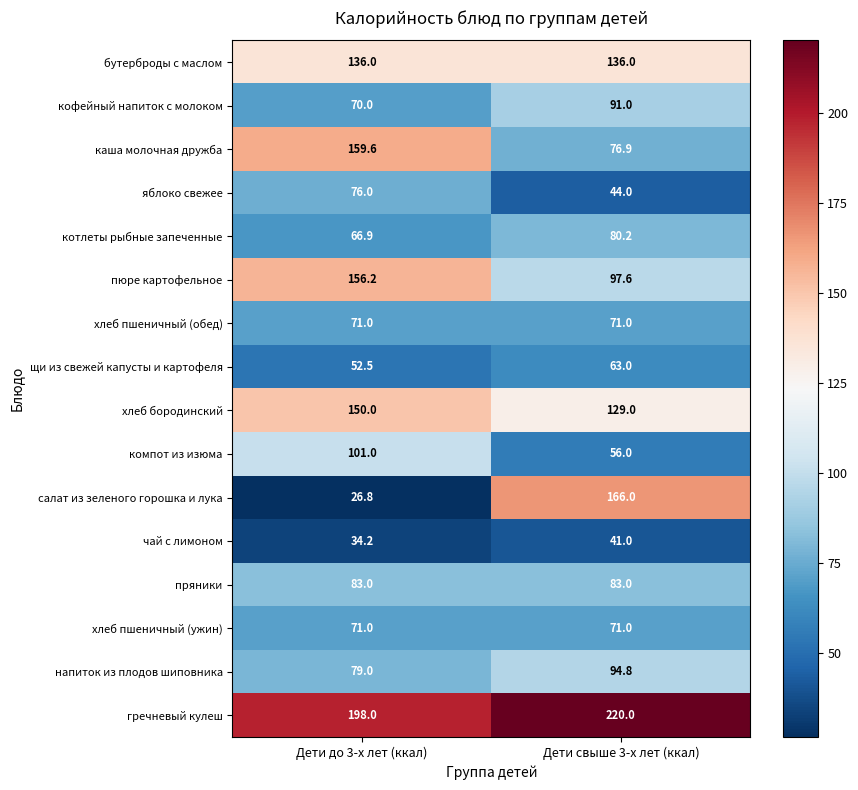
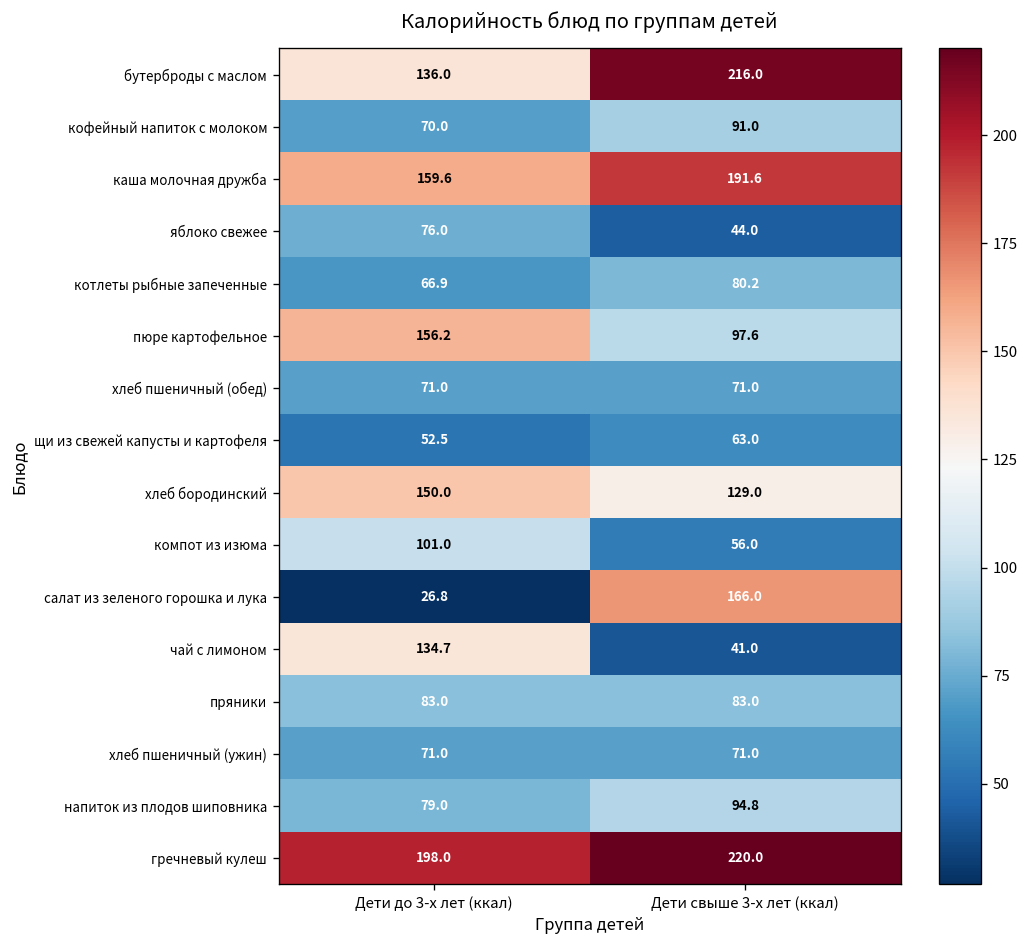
  {
    "бутерброды с маслом": {
      "Дети до 3-х лет (ккал)": 136.0,
-     "Дети свыше 3-х лет (ккал)": 136.0
+     "Дети свыше 3-х лет (ккал)": 216.0
    },
    "кофейный напиток с молоком": {
      "Дети до 3-х лет (ккал)": 70.0,
      "Дети свыше 3-х лет (ккал)": 91.0
    },
    "каша молочная дружба": {
      "Дети до 3-х лет (ккал)": 159.6,
-     "Дети свыше 3-х лет (ккал)": 76.9
+     "Дети свыше 3-х лет (ккал)": 191.6
    },
    "яблоко свежее": {
      "Дети до 3-х лет (ккал)": 76.0,
      "Дети свыше 3-х лет (ккал)": 44.0
    },
    "котлеты рыбные запеченные": {
      "Дети до 3-х лет (ккал)": 66.9,
      "Дети свыше 3-х лет (ккал)": 80.2
    },
    "пюре картофельное": {
      "Дети до 3-х лет (ккал)": 156.2,
      "Дети свыше 3-х лет (ккал)": 97.6
    },
    "хлеб пшеничный (обед)": {
      "Дети до 3-х лет (ккал)": 71.0,
      "Дети свыше 3-х лет (ккал)": 71.0
    },
    "щи из свежей капусты и картофеля": {
      "Дети до 3-х лет (ккал)": 52.5,
      "Дети свыше 3-х лет (ккал)": 63.0
    },
    "хлеб бородинский": {
      "Дети до 3-х лет (ккал)": 150.0,
      "Дети свыше 3-х лет (ккал)": 129.0
    },
    "компот из изюма": {
      "Дети до 3-х лет (ккал)": 101.0,
      "Дети свыше 3-х лет (ккал)": 56.0
    },
    "салат из зеленого горошка и лука": {
      "Дети до 3-х лет (ккал)": 26.8,
      "Дети свыше 3-х лет (ккал)": 166.0
    },
    "чай с лимоном": {
-     "Дети до 3-х лет (ккал)": 34.2,
+     "Дети до 3-х лет (ккал)": 134.7,
      "Дети свыше 3-х лет (ккал)": 41.0
    },
    "пряники": {
      "Дети до 3-х лет (ккал)": 83.0,
      "Дети свыше 3-х лет (ккал)": 83.0
    },
    "хлеб пшеничный (ужин)": {
      "Дети до 3-х лет (ккал)": 71.0,
      "Дети свыше 3-х лет (ккал)": 71.0
    },
    "напиток из плодов шиповника": {
      "Дети до 3-х лет (ккал)": 79.0,
      "Дети свыше 3-х лет (ккал)": 94.8
    },
    "гречневый кулеш": {
      "Дети до 3-х лет (ккал)": 198.0,
      "Дети свыше 3-х лет (ккал)": 220.0
    }
  }
